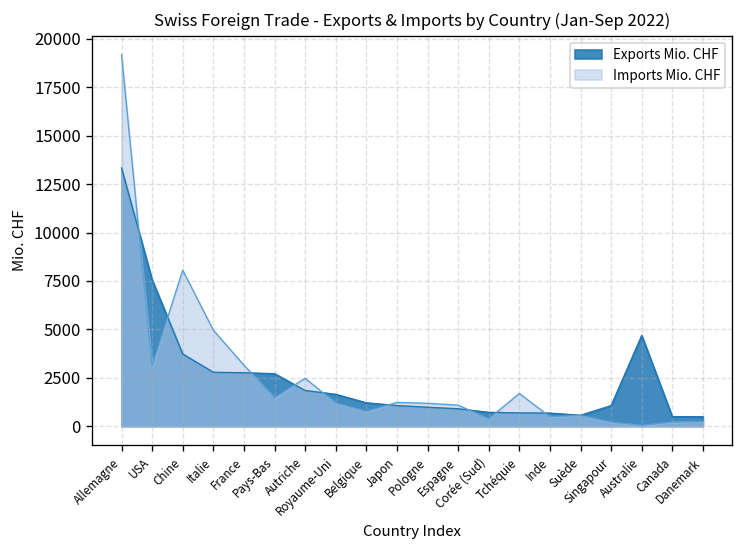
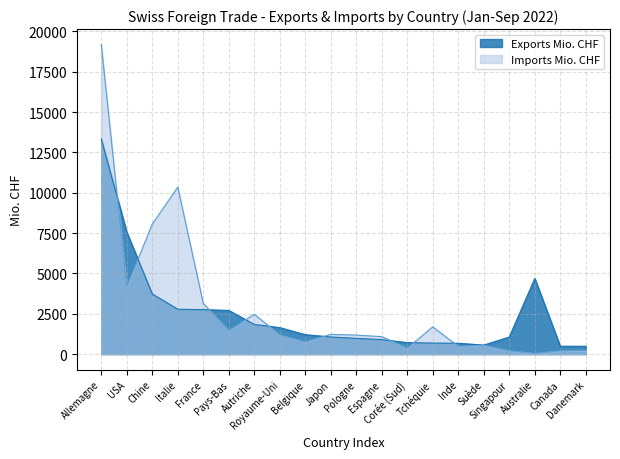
  {
    "Exports Mio. CHF": {
      "Allemagne": 13300,
      "USA": 7600,
      "Chine": 3700,
      "Italie": 2800,
      "France": 2800,
      "Pays-Bas": 2700,
      "Autriche": 1800,
      "Royaume-Uni": 1600,
      "Belgique": 1200,
      "Japon": 1100,
      "Pologne": 1000,
      "Espagne": 900,
      "Corée (Sud)": 700,
      "Tchéquie": 700,
      "Inde": 700,
      "Singapour": 1100,
      "Australie": 4700,
      "Canada": 500,
      "Danemark": 500
    },
    "Imports Mio. CHF": {
      "Allemagne": 19200,
-     "USA": 3100,
+     "USA": 4200,
      "Chine": 8100,
-     "Italie": 5000,
+     "Italie": 10400,
      "France": 3100,
      "Pays-Bas": 1500,
      "Autriche": 2500,
      "Royaume-Uni": 1200,
      "Belgique": 800,
      "Japon": 1200,
      "Pologne": 1200,
      "Espagne": 1100,
      "Corée (Sud)": 400,
      "Tchéquie": 1700,
      "Inde": 500,
      "Singapour": 200,
      "Australie": 0,
      "Canada": 200,
      "Danemark": 200
    }
  }
